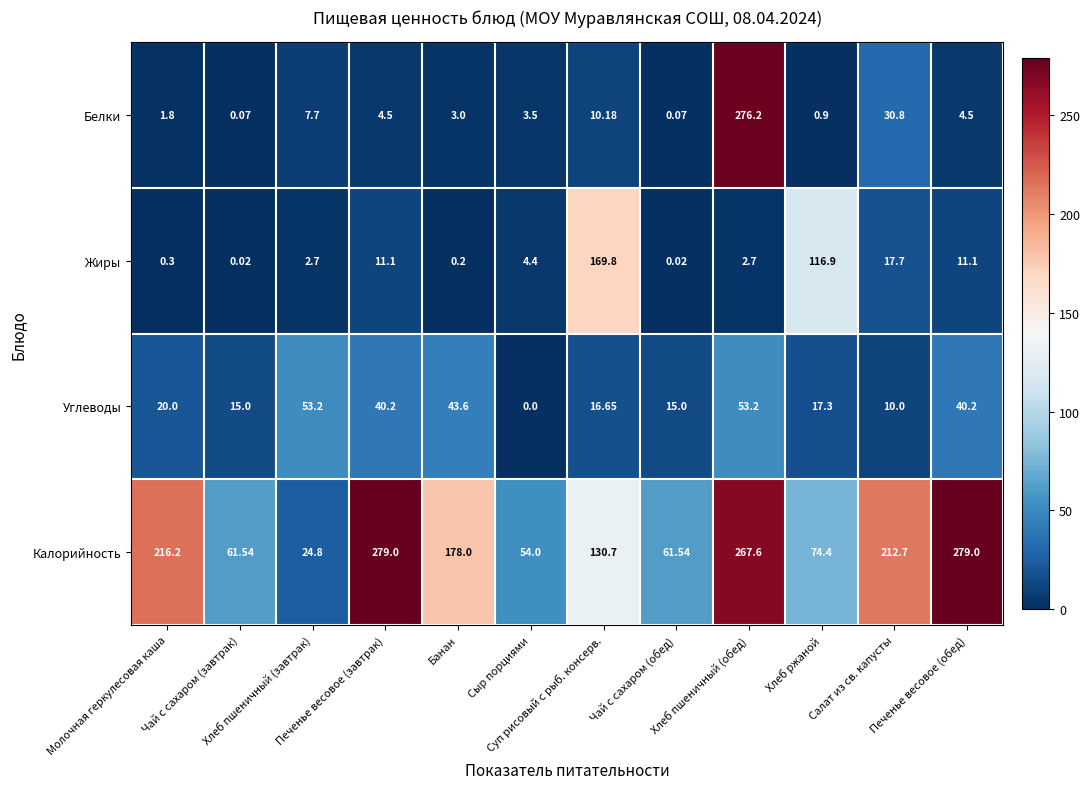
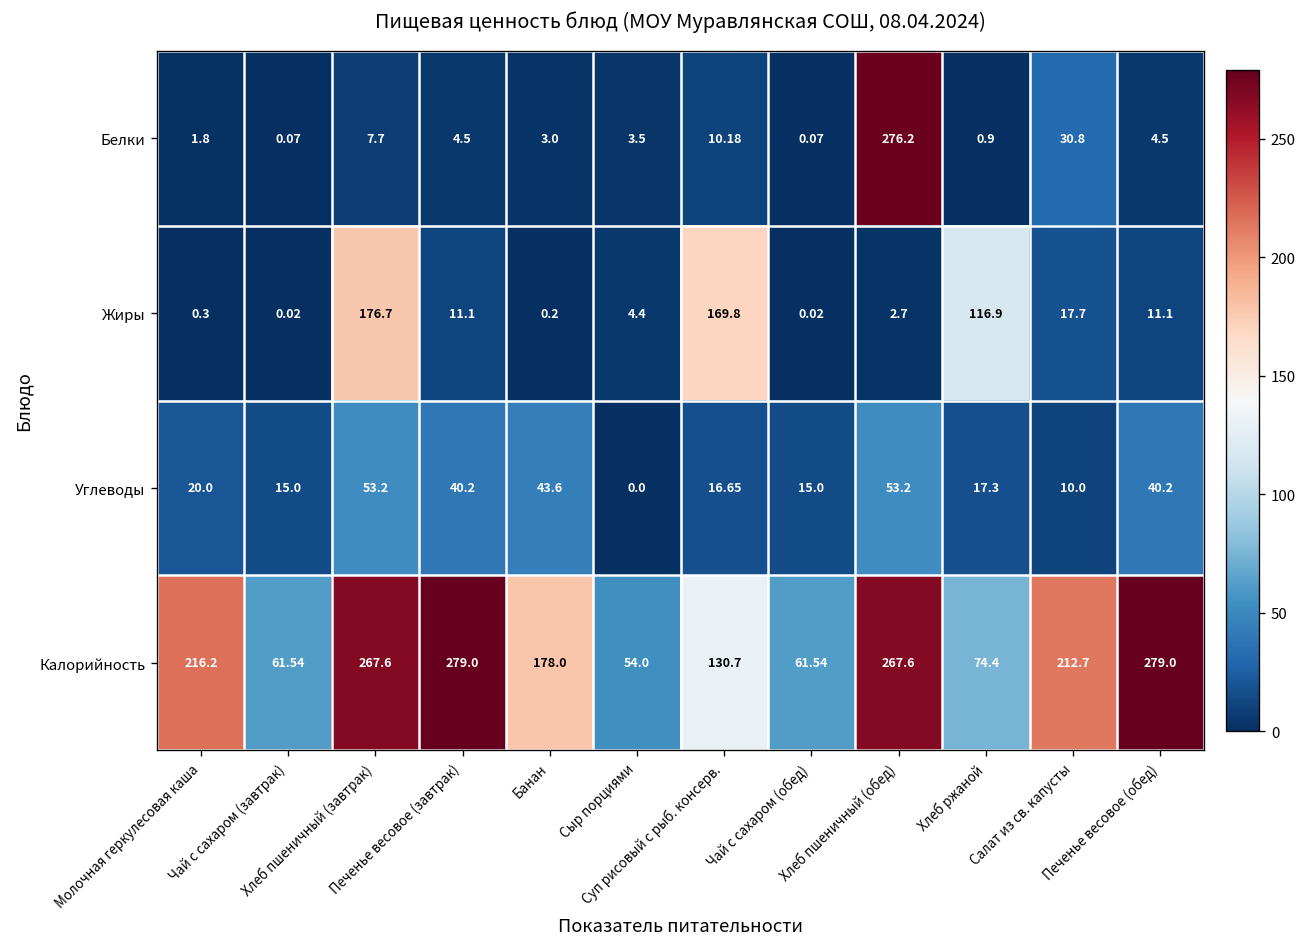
  {
    "Белки": {
      "Молочная геркулесовая каша": 1.8,
      "Чай с сахаром (завтрак)": 0.07,
      "Хлеб пшеничный (завтрак)": 7.7,
      "Печенье весовое (завтрак)": 4.5,
      "Банан": 3.0,
      "Сыр порциями": 3.5,
      "Суп рисовый с рыб. консерв.": 10.18,
      "Чай с сахаром (обед)": 0.07,
      "Хлеб пшеничный (обед)": 276.2,
      "Хлеб ржаной": 0.9,
      "Салат из св. капусты": 30.8,
      "Печенье весовое (обед)": 4.5
    },
    "Жиры": {
      "Молочная геркулесовая каша": 0.3,
      "Чай с сахаром (завтрак)": 0.02,
-     "Хлеб пшеничный (завтрак)": 2.7,
+     "Хлеб пшеничный (завтрак)": 176.7,
      "Печенье весовое (завтрак)": 11.1,
      "Банан": 0.2,
      "Сыр порциями": 4.4,
      "Суп рисовый с рыб. консерв.": 169.8,
      "Чай с сахаром (обед)": 0.02,
      "Хлеб пшеничный (обед)": 2.7,
      "Хлеб ржаной": 116.9,
      "Салат из св. капусты": 17.7,
      "Печенье весовое (обед)": 11.1
    },
    "Углеводы": {
      "Молочная геркулесовая каша": 20.0,
      "Чай с сахаром (завтрак)": 15.0,
      "Хлеб пшеничный (завтрак)": 53.2,
      "Печенье весовое (завтрак)": 40.2,
      "Банан": 43.6,
      "Сыр порциями": 0.0,
      "Суп рисовый с рыб. консерв.": 16.65,
      "Чай с сахаром (обед)": 15.0,
      "Хлеб пшеничный (обед)": 53.2,
      "Хлеб ржаной": 17.3,
      "Салат из св. капусты": 10.0,
      "Печенье весовое (обед)": 40.2
    },
    "Калорийность": {
      "Молочная геркулесовая каша": 216.2,
      "Чай с сахаром (завтрак)": 61.54,
-     "Хлеб пшеничный (завтрак)": 24.8,
+     "Хлеб пшеничный (завтрак)": 267.6,
      "Печенье весовое (завтрак)": 279.0,
      "Банан": 178.0,
      "Сыр порциями": 54.0,
      "Суп рисовый с рыб. консерв.": 130.7,
      "Чай с сахаром (обед)": 61.54,
      "Хлеб пшеничный (обед)": 267.6,
      "Хлеб ржаной": 74.4,
      "Салат из св. капусты": 212.7,
      "Печенье весовое (обед)": 279.0
    }
  }
